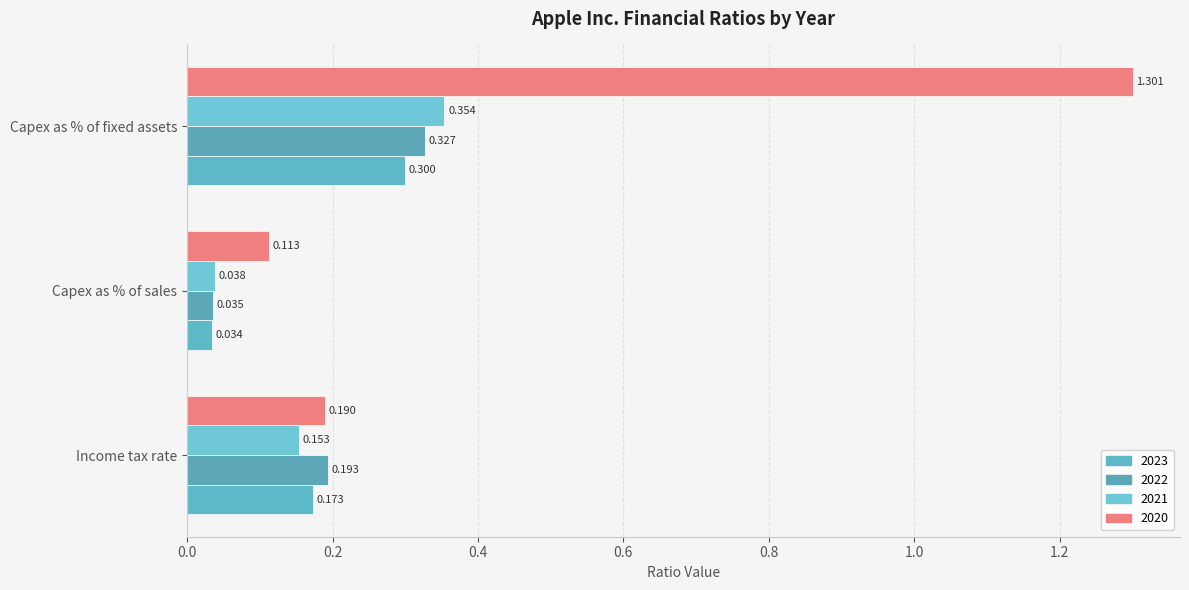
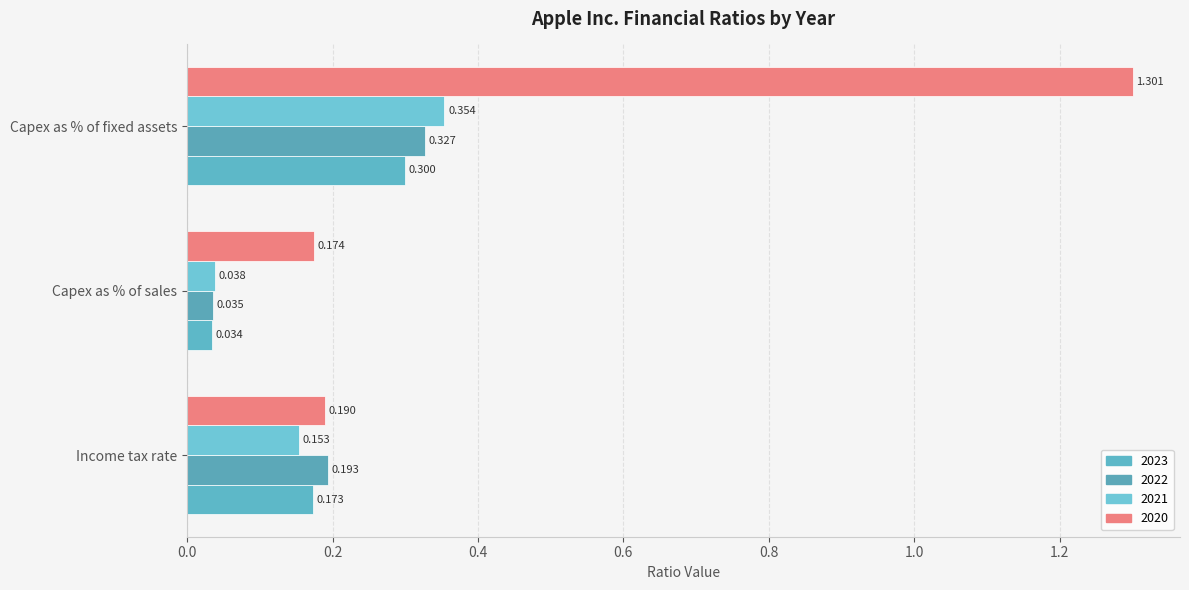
  {
    "2020": {
      "Capex as % of fixed assets": 1.301,
-     "Capex as % of sales": 0.113,
+     "Capex as % of sales": 0.174,
      "Income tax rate": 0.190
    }
  }
